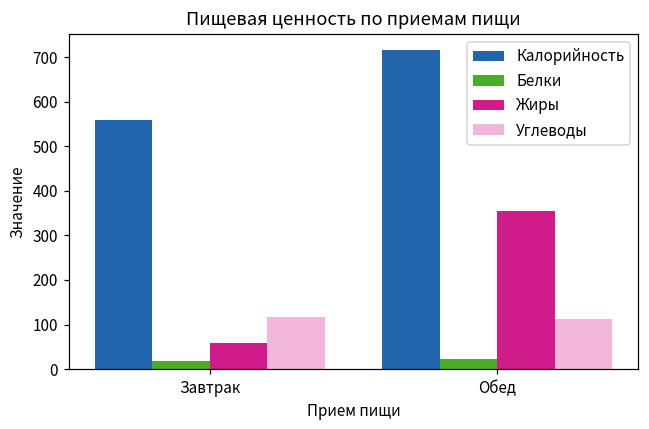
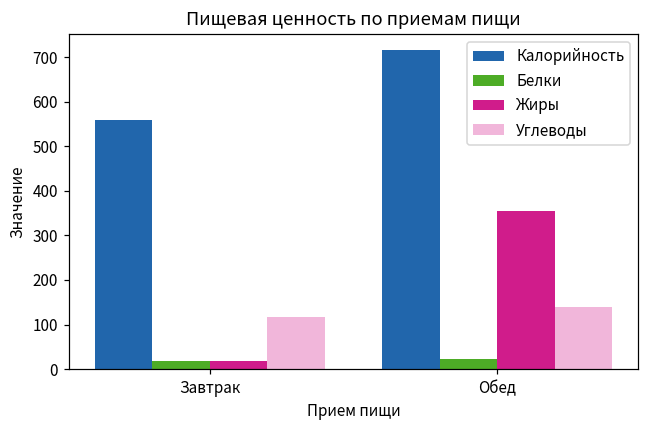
  {
    "Калорийность": {
      "Завтрак": 560,
      "Обед": 710
    },
    "Белки": {
      "Завтрак": 20,
      "Обед": 20
    },
    "Жиры": {
-     "Завтрак": 60,
+     "Завтрак": 20,
      "Обед": 360
    },
    "Углеводы": {
      "Завтрак": 120,
-     "Обед": 110
+     "Обед": 140
    }
  }
